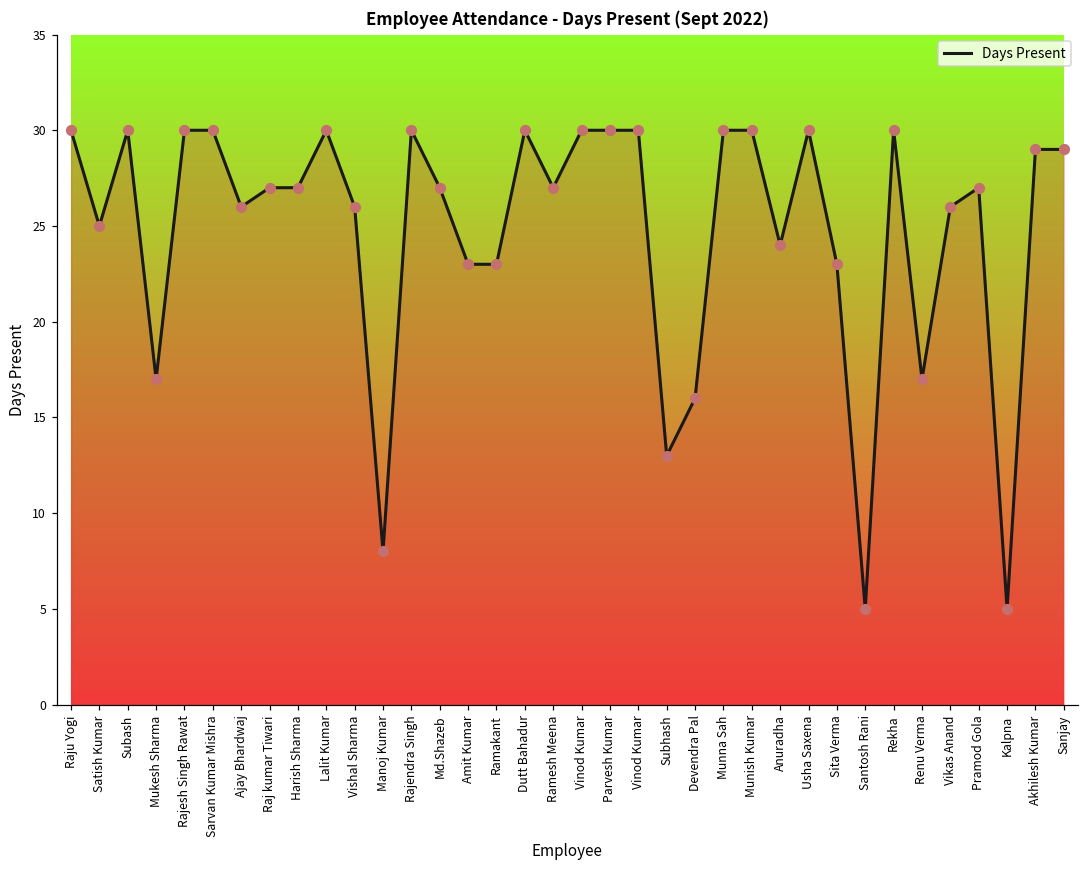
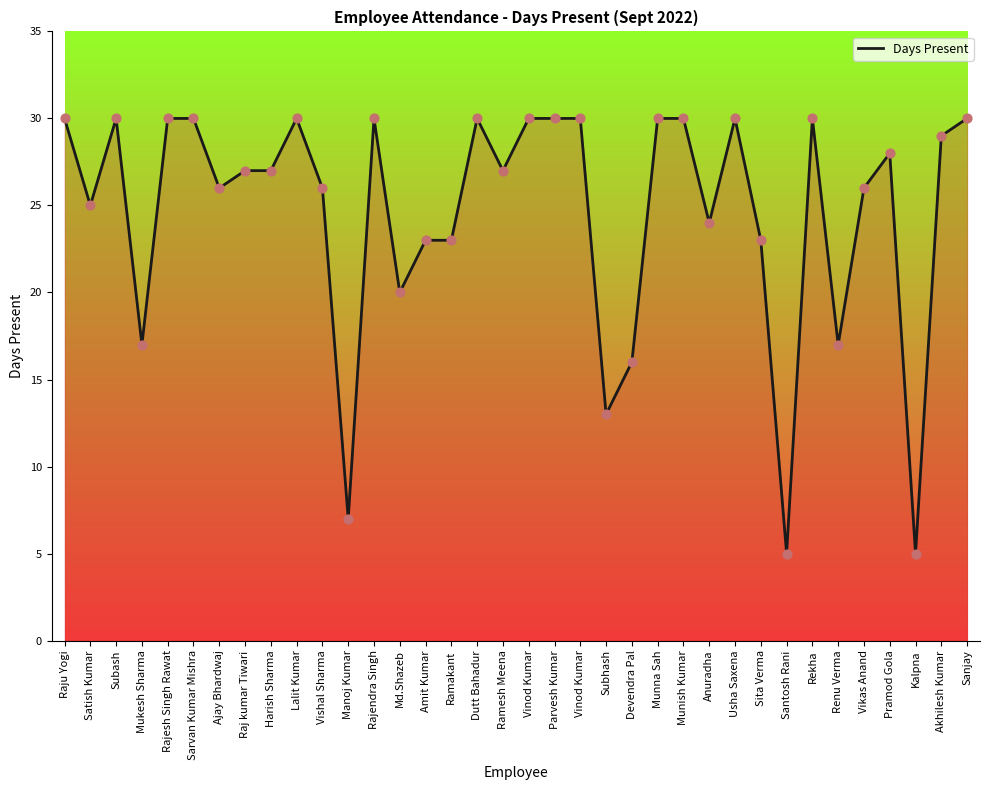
  {
    "Raju Yogi": 30,
    "Satish Kumar": 25,
    "Subash": 30,
    "Mukesh Sharma": 17,
    "Rajesh Singh Rawat": 30,
    "Sarvan Kumar Mishra": 30,
    "Ajay Bhardwaj": 26,
    "Raj kumar Tiwari": 27,
    "Harish Sharma": 27,
    "Lalit Kumar": 30,
    "Vishal Sharma": 26,
-   "Manoj Kumar": 8,
+   "Manoj Kumar": 7,
    "Rajendra Singh": 30,
-   "Md.Shazeb": 27,
+   "Md.Shazeb": 20,
    "Amit Kumar": 23,
    "Ramakant": 23,
    "Dutt Bahadur": 30,
    "Ramesh Meena": 27,
    "Parvesh Kumar": 30,
    "Subhash": 13,
    "Devendra Pal": 16,
    "Munna Sah": 30,
    "Munish Kumar": 30,
    "Anuradha": 24,
    "Usha Saxena": 30,
    "Sita Verma": 23,
    "Santosh Rani": 5,
    "Rekha": 30,
    "Renu Verma": 17,
    "Vikas Anand": 26,
-   "Pramod Gola": 27,
+   "Pramod Gola": 28,
    "Kalpna": 5,
    "Akhilesh Kumar": 29,
-   "Sanjay": 29
+   "Sanjay": 30
  }
